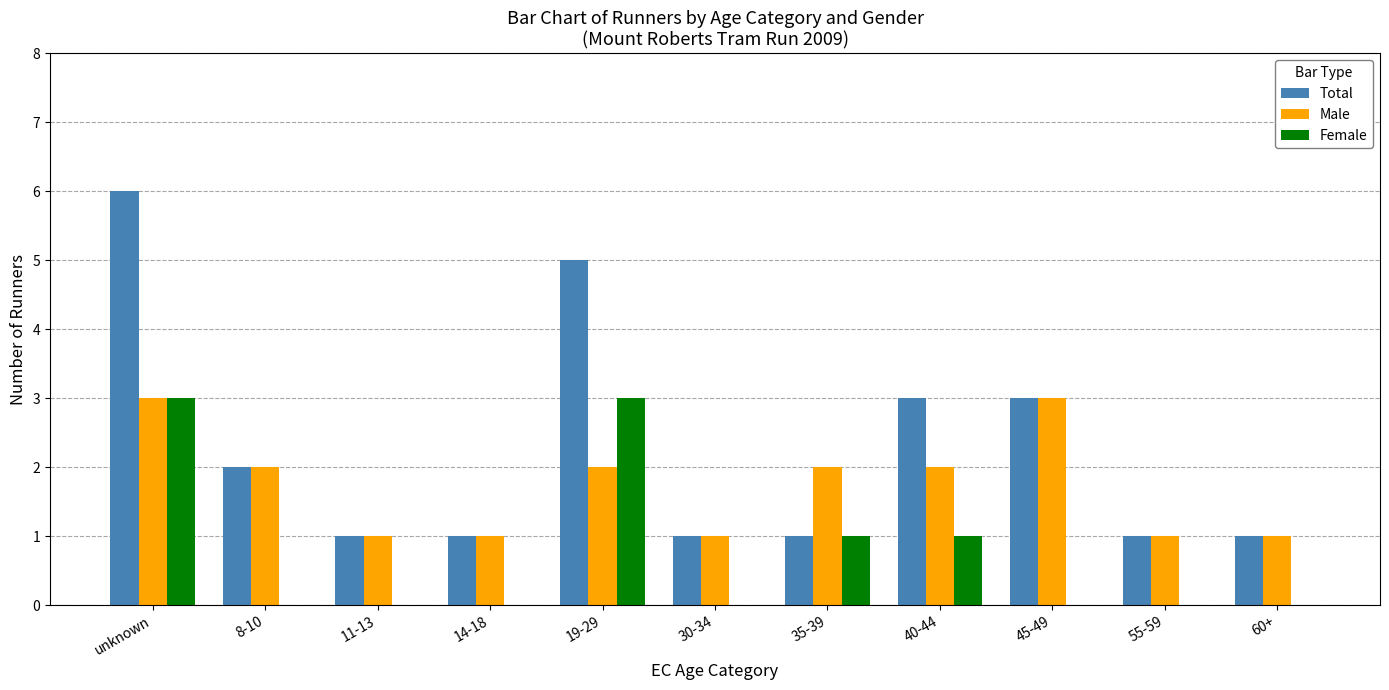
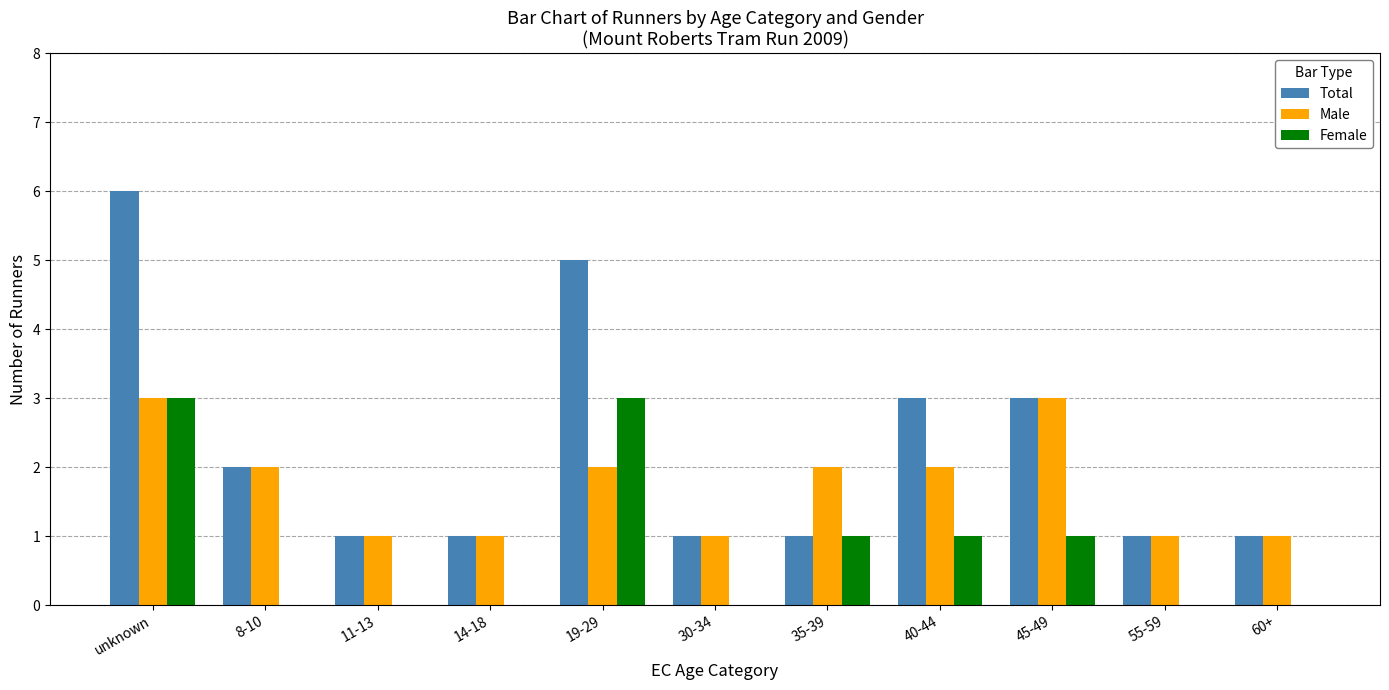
  {
    "Total": {
      "unknown": 6,
      "8-10": 2,
      "11-13": 1,
      "14-18": 1,
      "19-29": 5,
      "30-34": 1,
      "35-39": 1,
      "40-44": 3,
      "45-49": 3,
      "55-59": 1,
      "60+": 1
    },
    "Male": {
      "unknown": 3,
      "8-10": 2,
      "11-13": 1,
      "14-18": 1,
      "19-29": 2,
      "30-34": 1,
      "35-39": 2,
      "40-44": 2,
      "45-49": 3,
      "55-59": 1,
      "60+": 1
    },
    "Female": {
      "unknown": 3,
      "8-10": 0,
      "11-13": 0,
      "14-18": 0,
      "19-29": 3,
      "30-34": 0,
      "35-39": 1,
      "40-44": 1,
-     "45-49": 0,
+     "45-49": 1,
      "55-59": 0,
      "60+": 0
    }
  }
